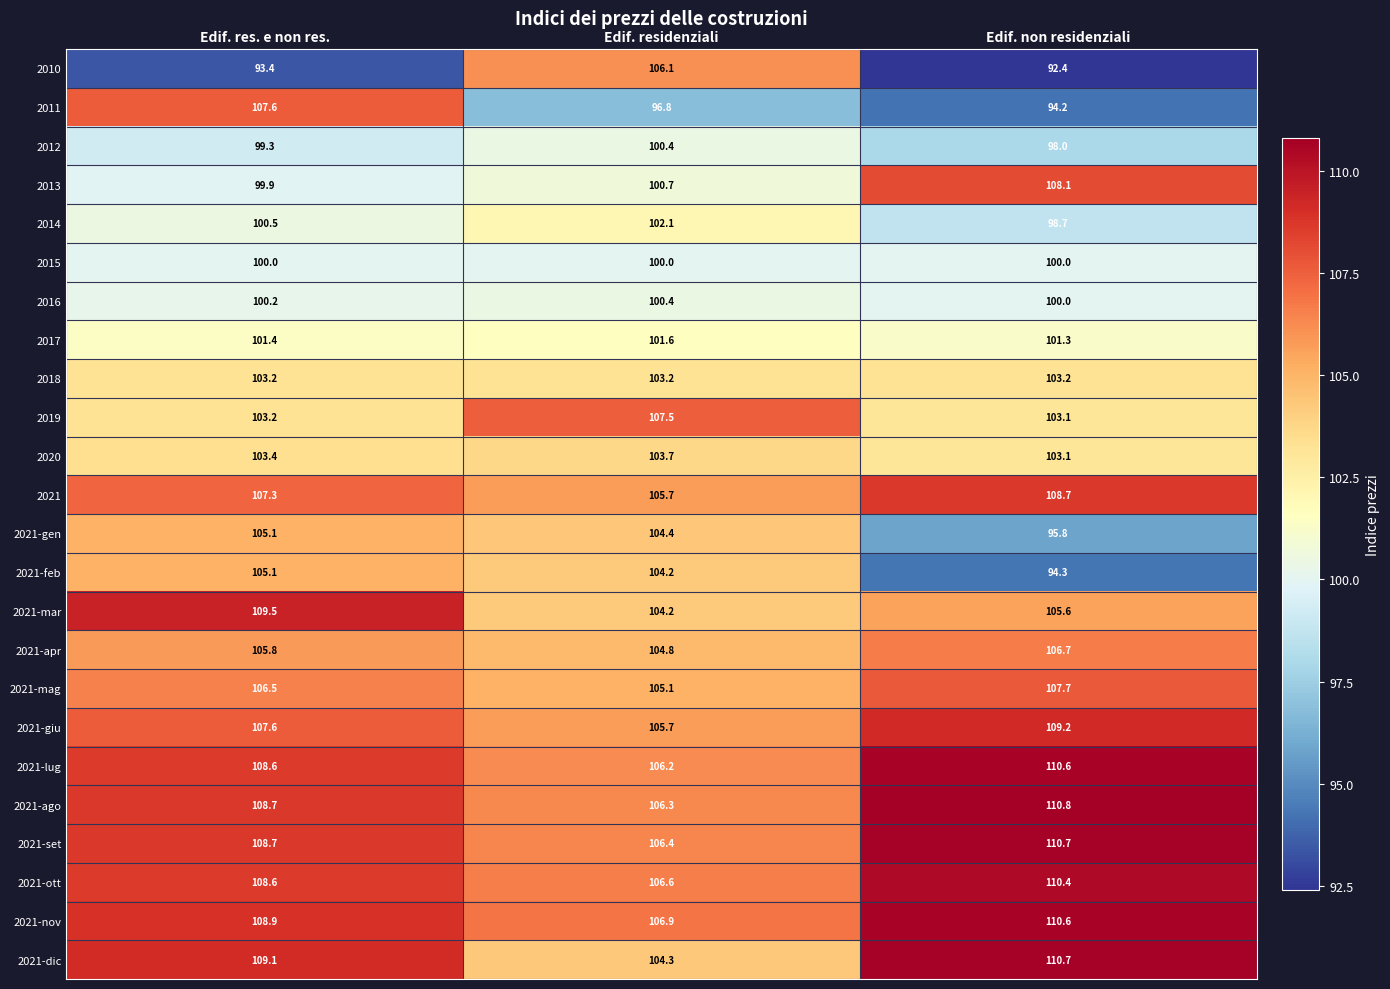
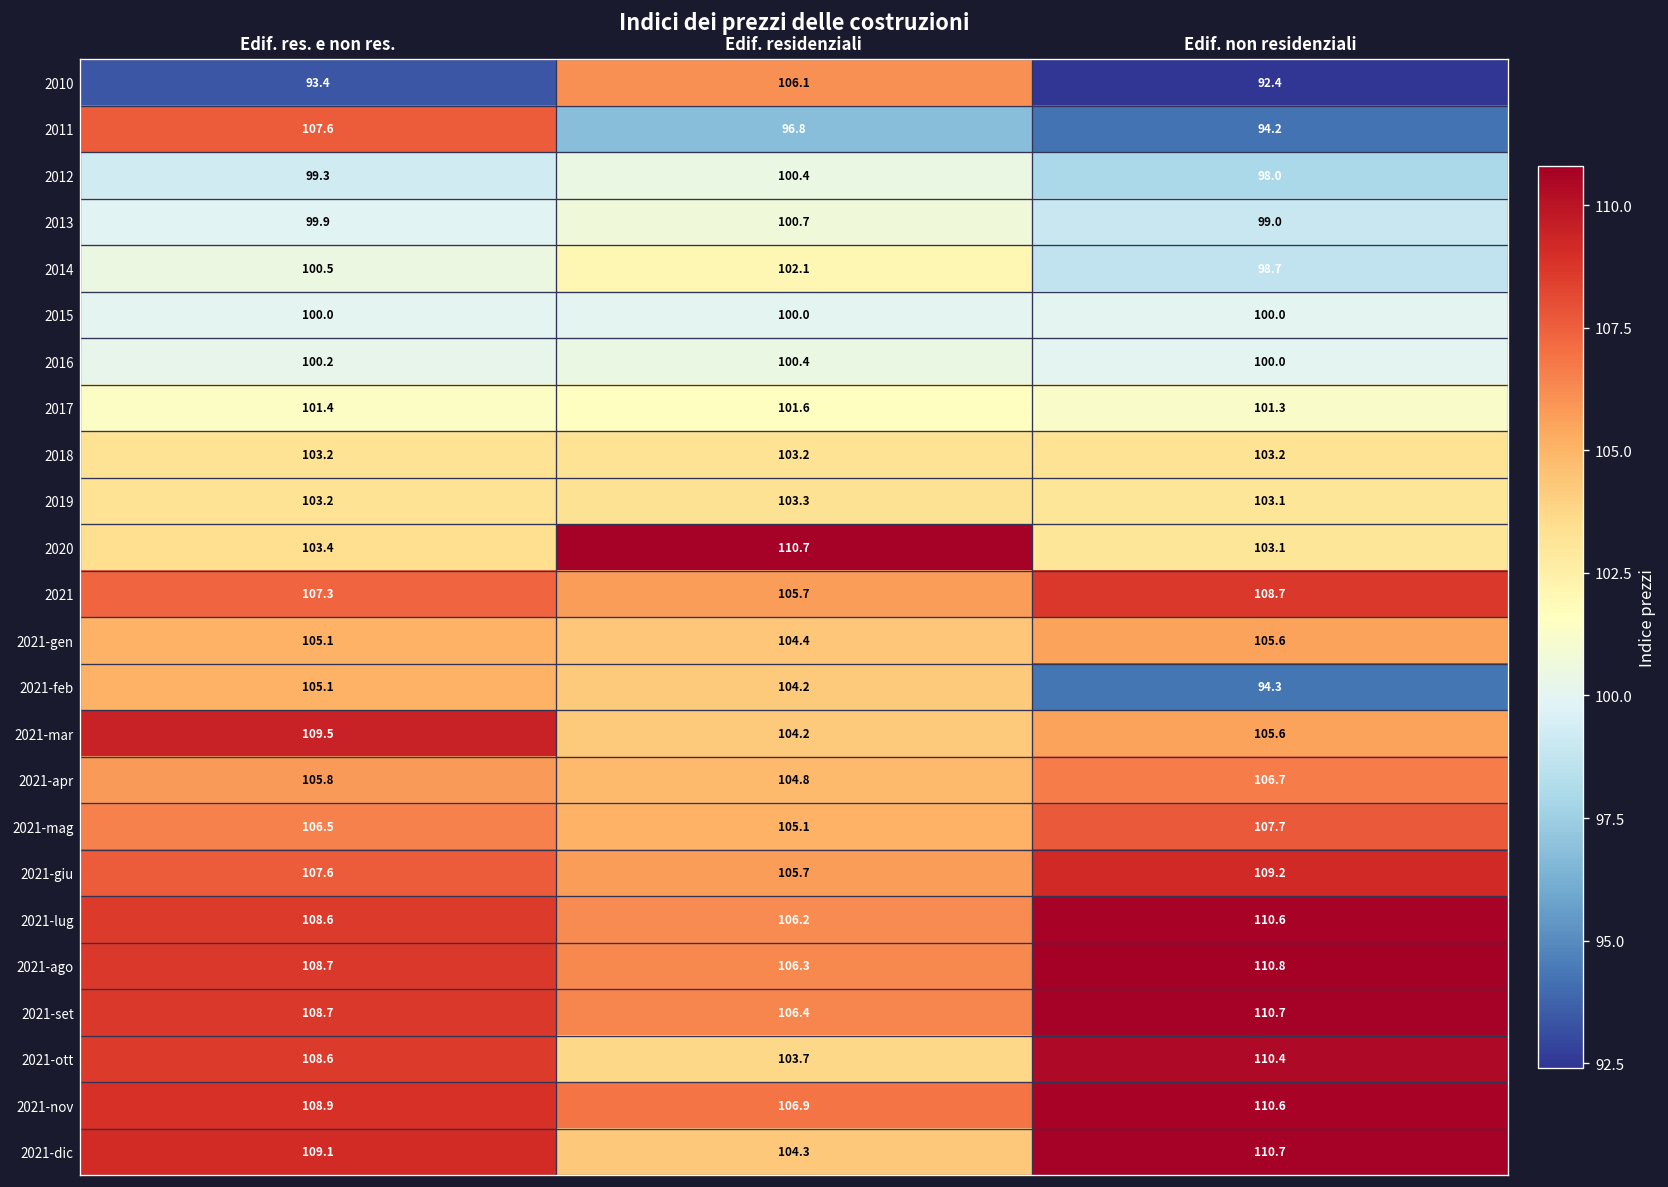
  {
    "2010": {
      "Edif. res. e non res.": 93.4,
      "Edif. residenziali": 106.1,
      "Edif. non residenziali": 92.4
    },
    "2011": {
      "Edif. res. e non res.": 107.6,
      "Edif. residenziali": 96.8,
      "Edif. non residenziali": 94.2
    },
    "2012": {
      "Edif. res. e non res.": 99.3,
      "Edif. residenziali": 100.4,
      "Edif. non residenziali": 98.0
    },
    "2013": {
      "Edif. res. e non res.": 99.9,
      "Edif. residenziali": 100.7,
-     "Edif. non residenziali": 108.1
+     "Edif. non residenziali": 99.0
    },
    "2014": {
      "Edif. res. e non res.": 100.5,
      "Edif. residenziali": 102.1,
      "Edif. non residenziali": 98.7
    },
    "2015": {
      "Edif. res. e non res.": 100.0,
      "Edif. residenziali": 100.0,
      "Edif. non residenziali": 100.0
    },
    "2016": {
      "Edif. res. e non res.": 100.2,
      "Edif. residenziali": 100.4,
      "Edif. non residenziali": 100.0
    },
    "2017": {
      "Edif. res. e non res.": 101.4,
      "Edif. residenziali": 101.6,
      "Edif. non residenziali": 101.3
    },
    "2018": {
      "Edif. res. e non res.": 103.2,
      "Edif. residenziali": 103.2,
      "Edif. non residenziali": 103.2
    },
    "2019": {
      "Edif. res. e non res.": 103.2,
-     "Edif. residenziali": 107.5,
+     "Edif. residenziali": 103.3,
      "Edif. non residenziali": 103.1
    },
    "2020": {
      "Edif. res. e non res.": 103.4,
-     "Edif. residenziali": 103.7,
+     "Edif. residenziali": 110.7,
      "Edif. non residenziali": 103.1
    },
    "2021": {
      "Edif. res. e non res.": 107.3,
      "Edif. residenziali": 105.7,
      "Edif. non residenziali": 108.7
    },
    "2021-gen": {
      "Edif. res. e non res.": 105.1,
      "Edif. residenziali": 104.4,
-     "Edif. non residenziali": 95.8
+     "Edif. non residenziali": 105.6
    },
    "2021-feb": {
      "Edif. res. e non res.": 105.1,
      "Edif. residenziali": 104.2,
      "Edif. non residenziali": 94.3
    },
    "2021-mar": {
      "Edif. res. e non res.": 109.5,
      "Edif. residenziali": 104.2,
      "Edif. non residenziali": 105.6
    },
    "2021-apr": {
      "Edif. res. e non res.": 105.8,
      "Edif. residenziali": 104.8,
      "Edif. non residenziali": 106.7
    },
    "2021-mag": {
      "Edif. res. e non res.": 106.5,
      "Edif. residenziali": 105.1,
      "Edif. non residenziali": 107.7
    },
    "2021-giu": {
      "Edif. res. e non res.": 107.6,
      "Edif. residenziali": 105.7,
      "Edif. non residenziali": 109.2
    },
    "2021-lug": {
      "Edif. res. e non res.": 108.6,
      "Edif. residenziali": 106.2,
      "Edif. non residenziali": 110.6
    },
    "2021-ago": {
      "Edif. res. e non res.": 108.7,
      "Edif. residenziali": 106.3,
      "Edif. non residenziali": 110.8
    },
    "2021-set": {
      "Edif. res. e non res.": 108.7,
      "Edif. residenziali": 106.4,
      "Edif. non residenziali": 110.7
    },
    "2021-ott": {
      "Edif. res. e non res.": 108.6,
-     "Edif. residenziali": 106.6,
+     "Edif. residenziali": 103.7,
      "Edif. non residenziali": 110.4
    },
    "2021-nov": {
      "Edif. res. e non res.": 108.9,
      "Edif. residenziali": 106.9,
      "Edif. non residenziali": 110.6
    },
    "2021-dic": {
      "Edif. res. e non res.": 109.1,
      "Edif. residenziali": 104.3,
      "Edif. non residenziali": 110.7
    }
  }
